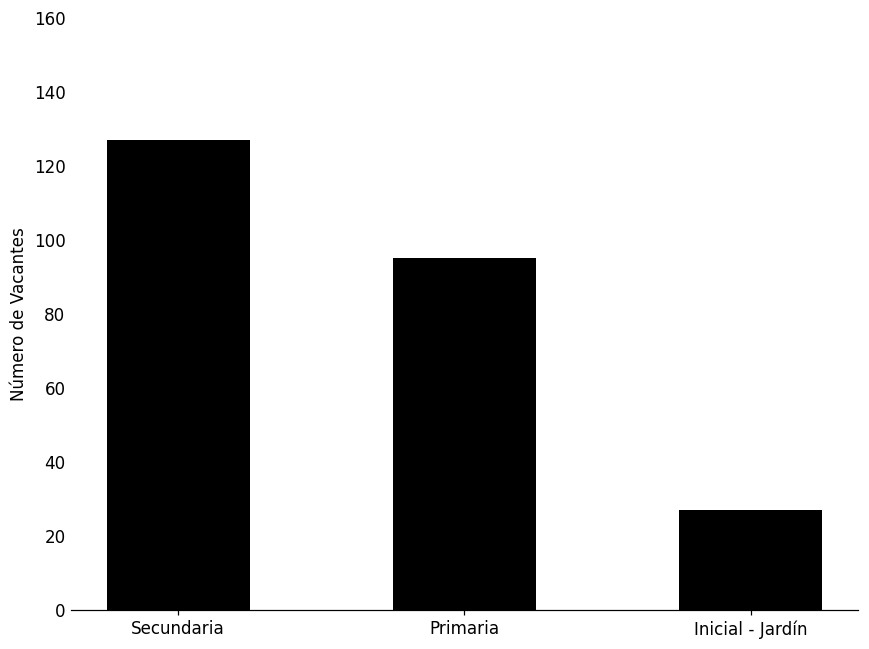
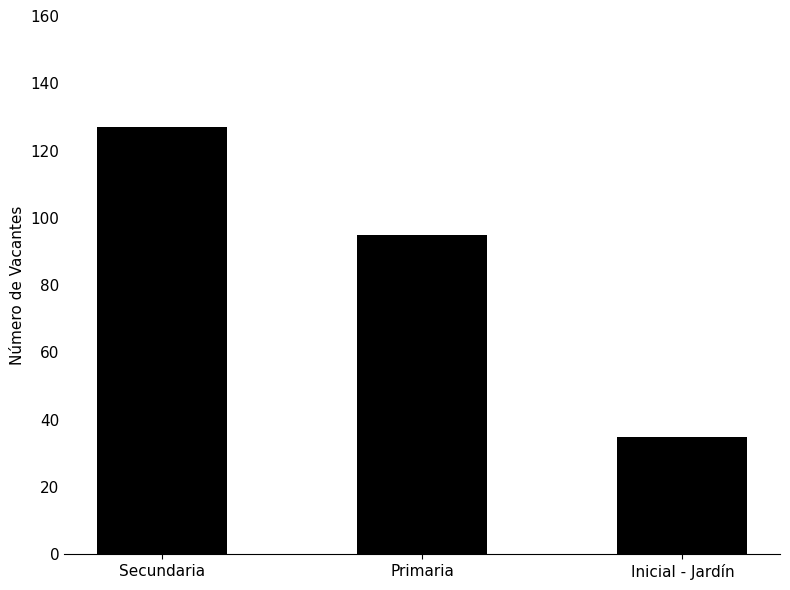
  {
    "Secundaria": 127,
    "Primaria": 95,
-   "Inicial - Jardín": 27
+   "Inicial - Jardín": 35
  }
